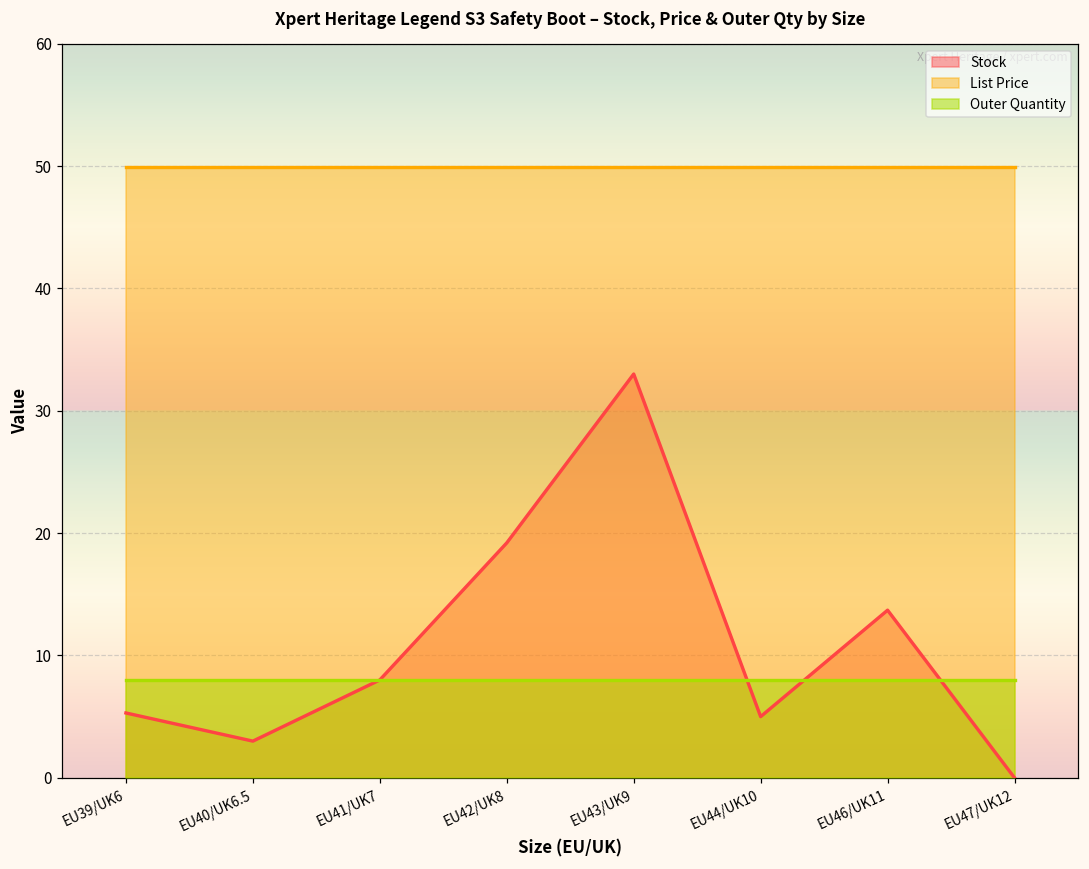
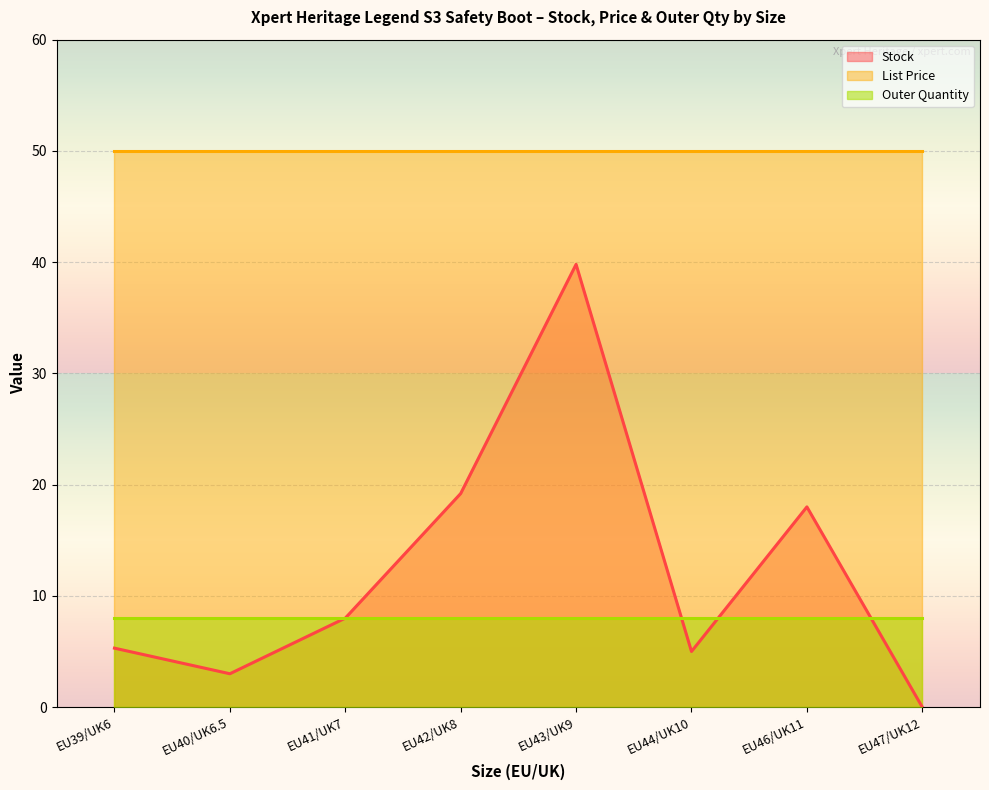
  {
    "Stock": {
      "EU39/UK6": 5.3,
      "EU40/UK6.5": 3.0,
      "EU42/UK8": 19.2,
-     "EU43/UK9": 33.0,
+     "EU43/UK9": 39.8,
      "EU44/UK10": 5.0,
-     "EU46/UK11": 13.7,
+     "EU46/UK11": 18.0,
      "EU47/UK12": 0.0
    },
    "List Price": {
      "EU39/UK6": 50.0,
      "EU40/UK6.5": 50.0,
      "EU41/UK7": 50.0,
      "EU42/UK8": 50.0,
      "EU43/UK9": 50.0,
      "EU44/UK10": 50.0,
      "EU46/UK11": 50.0,
      "EU47/UK12": 50.0
    },
    "Outer Quantity": {
      "EU39/UK6": 8.0,
      "EU40/UK6.5": 8.0,
      "EU42/UK8": 8.0,
      "EU43/UK9": 8.0,
      "EU44/UK10": 8.0,
      "EU46/UK11": 8.0,
      "EU47/UK12": 8.0
    }
  }
